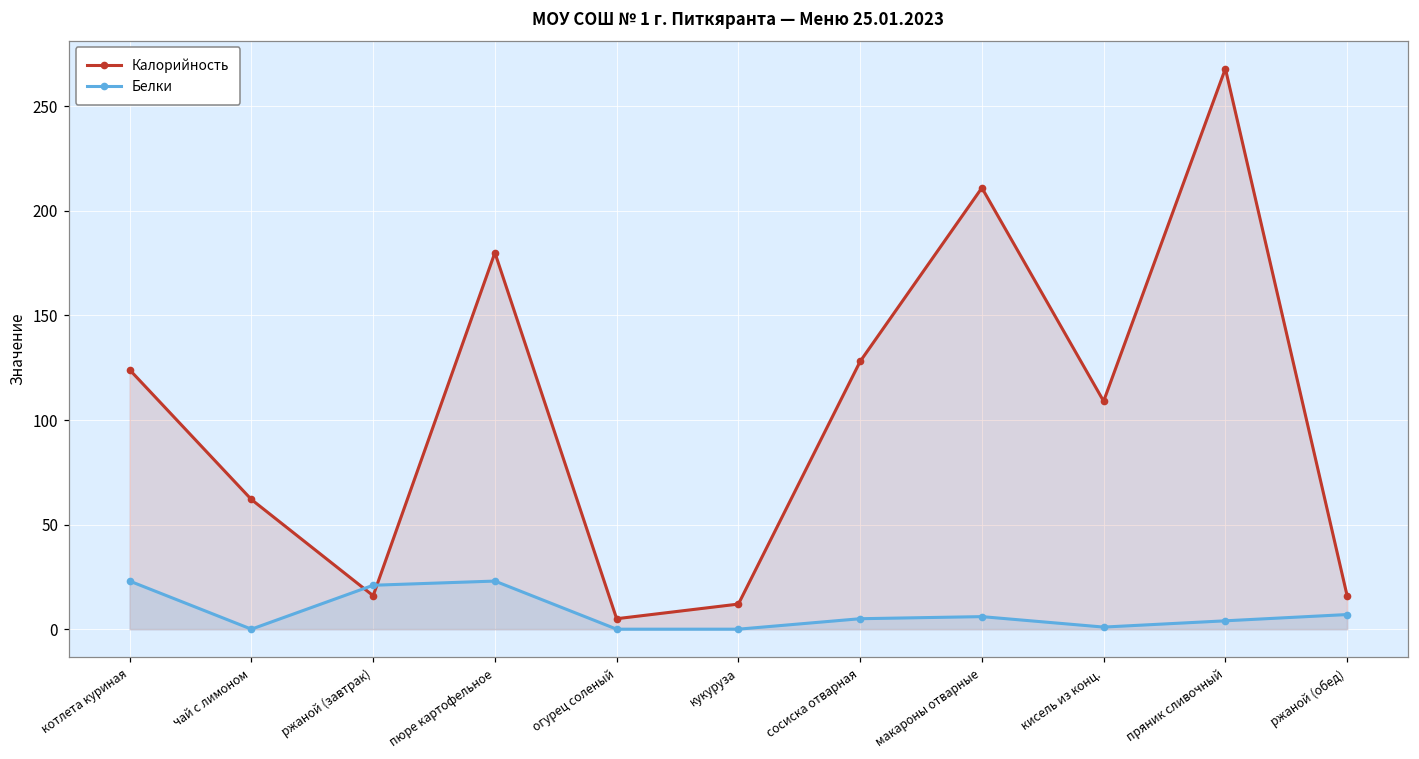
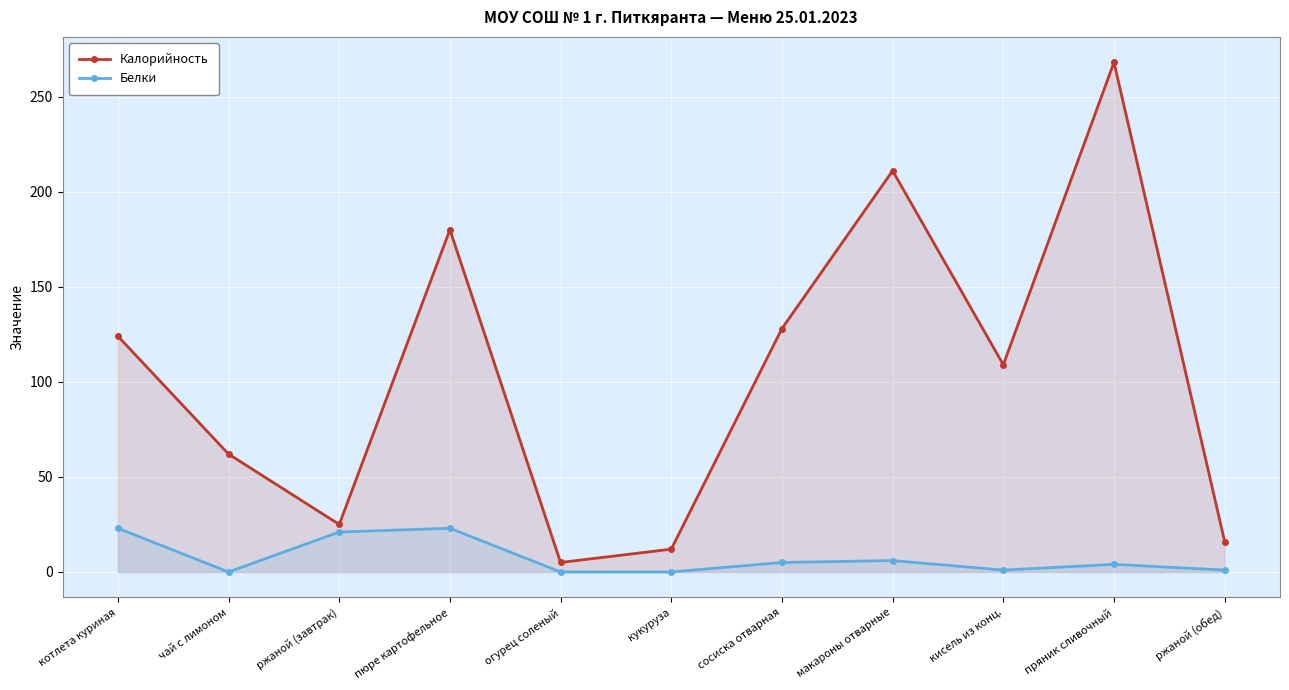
  {
    "Калорийность": {
      "котлета куриная": 124,
      "чай с лимоном": 62,
-     "ржаной (завтрак)": 16,
+     "ржаной (завтрак)": 25,
      "пюре картофельное": 180,
      "огурец соленый": 5,
      "кукуруза": 12,
      "сосиска отварная": 128,
      "макароны отварные": 211,
      "кисель из конц.": 109,
      "пряник сливочный": 268,
      "ржаной (обед)": 16
    },
    "Белки": {
      "котлета куриная": 23,
      "чай с лимоном": 0,
      "ржаной (завтрак)": 21,
      "пюре картофельное": 23,
      "огурец соленый": 0,
      "кукуруза": 0,
      "сосиска отварная": 5,
      "макароны отварные": 6,
      "кисель из конц.": 1,
      "пряник сливочный": 4,
-     "ржаной (обед)": 7
+     "ржаной (обед)": 1
    }
  }
